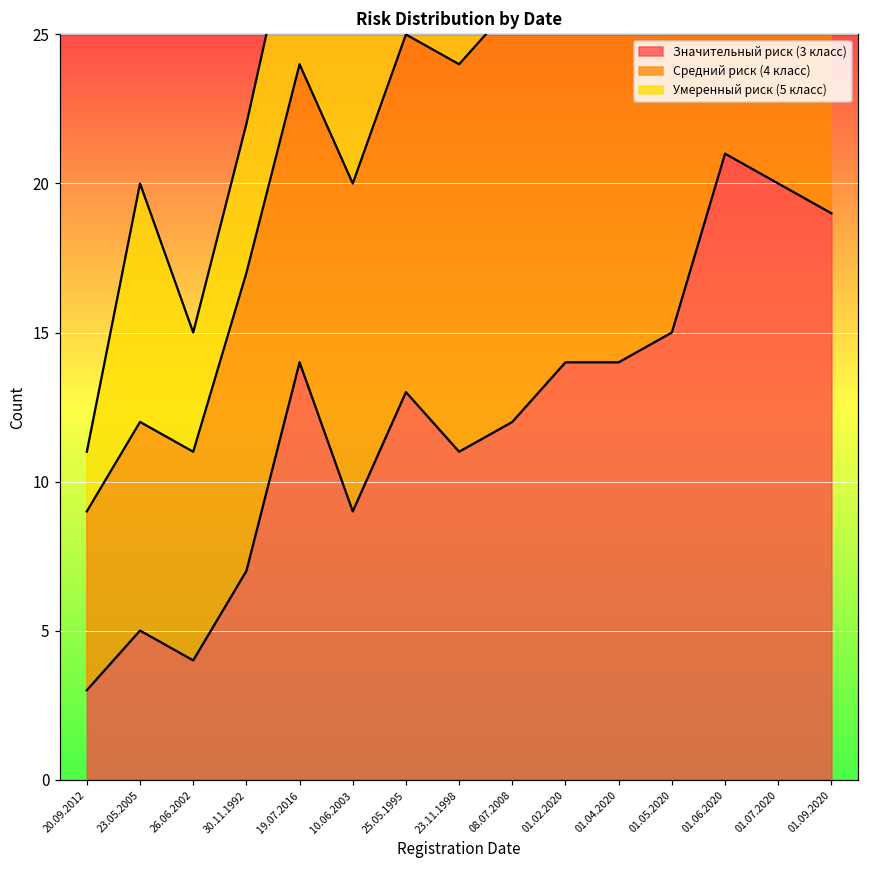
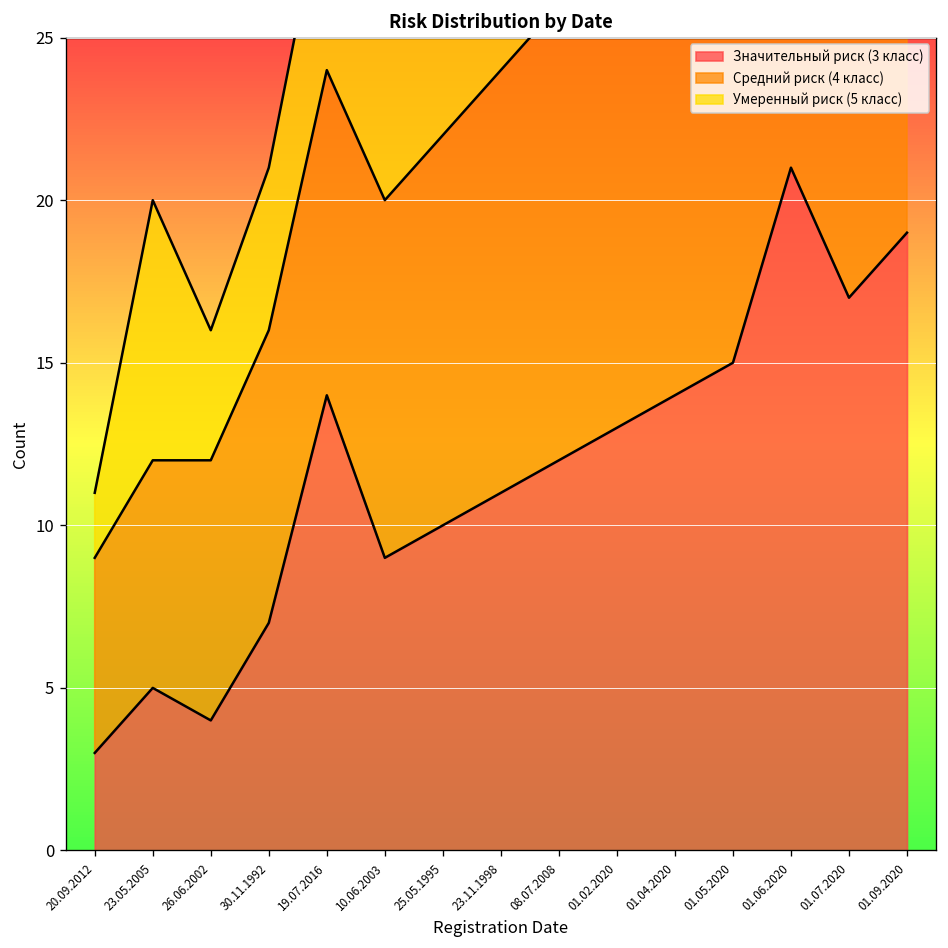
  {
    "Значительный риск (3 класс)": {
      "20.09.2012": 3,
      "23.05.2005": 5,
      "26.06.2002": 4,
      "30.11.1992": 7,
      "19.07.2016": 14,
      "10.06.2003": 9,
-     "25.05.1995": 13,
+     "25.05.1995": 10,
      "23.11.1998": 11,
      "08.07.2008": 12,
-     "01.02.2020": 14,
+     "01.02.2020": 13,
      "01.04.2020": 14,
      "01.05.2020": 15,
      "01.06.2020": 21,
-     "01.07.2020": 20,
+     "01.07.2020": 17,
      "01.09.2020": 19
    },
    "Средний риск (4 класс)": {
      "20.09.2012": 6,
      "23.05.2005": 7,
-     "26.06.2002": 7,
-     "30.11.1992": 10,
+     "26.06.2002": 8,
+     "30.11.1992": 9,
      "19.07.2016": 10,
      "10.06.2003": 11,
      "25.05.1995": 12,
      "23.11.1998": 13
    },
    "Умеренный риск (5 класс)": {
      "20.09.2012": 2,
      "23.05.2005": 8,
      "26.06.2002": 4,
      "30.11.1992": 5
    }
  }
